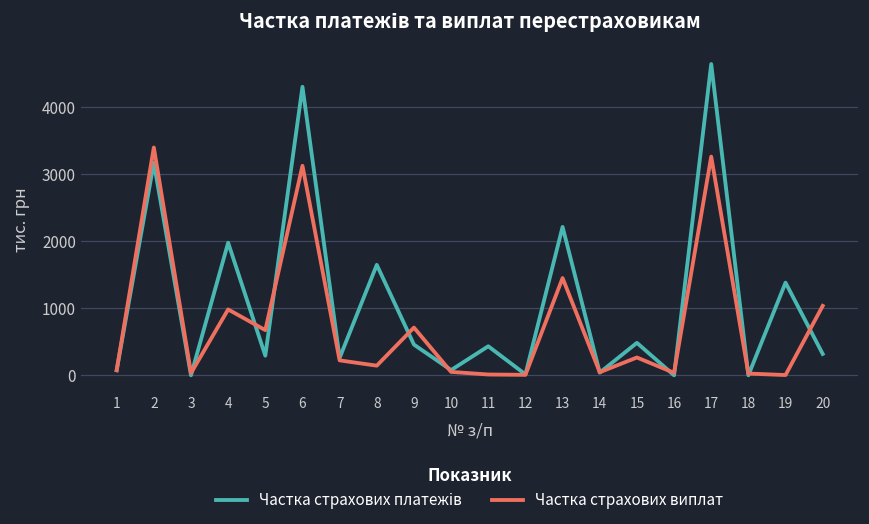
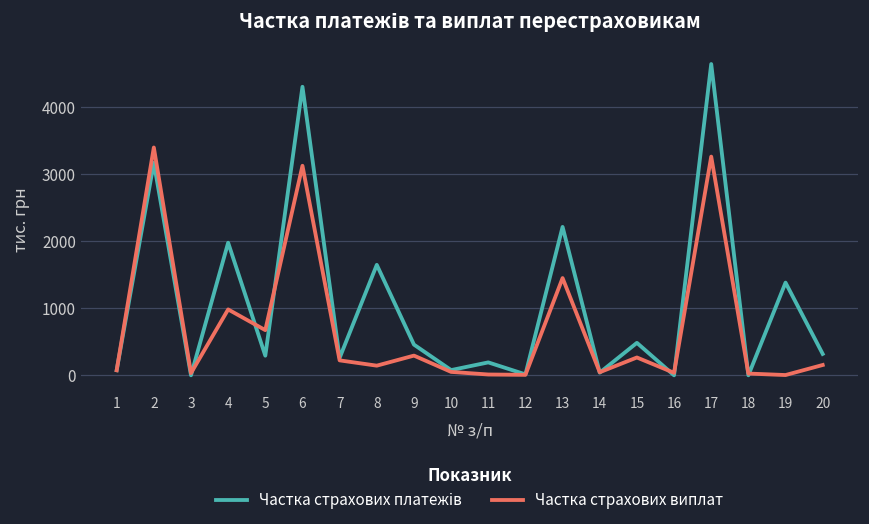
  {
    "Частка страхових платежів": {
      "2": 3200,
      "4": 2000,
      "5": 300,
      "6": 4300,
      "8": 1600,
      "9": 500,
-     "11": 400,
+     "11": 200,
      "13": 2200,
      "15": 500,
      "17": 4600,
      "19": 1400,
      "20": 300
    },
    "Частка страхових виплат": {
      "2": 3400,
      "4": 1000,
      "5": 700,
      "6": 3100,
      "8": 100,
-     "9": 700,
+     "9": 300,
      "11": 0,
      "13": 1500,
      "15": 300,
      "17": 3300,
      "19": 0,
-     "20": 1000
+     "20": 200
    }
  }
